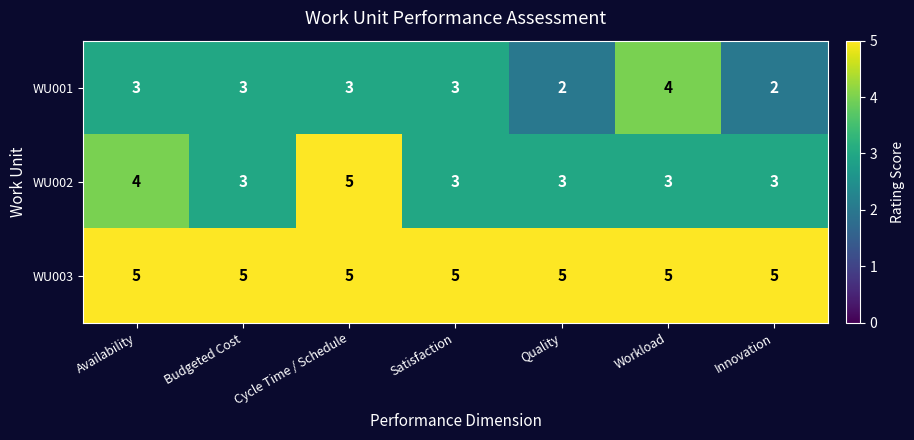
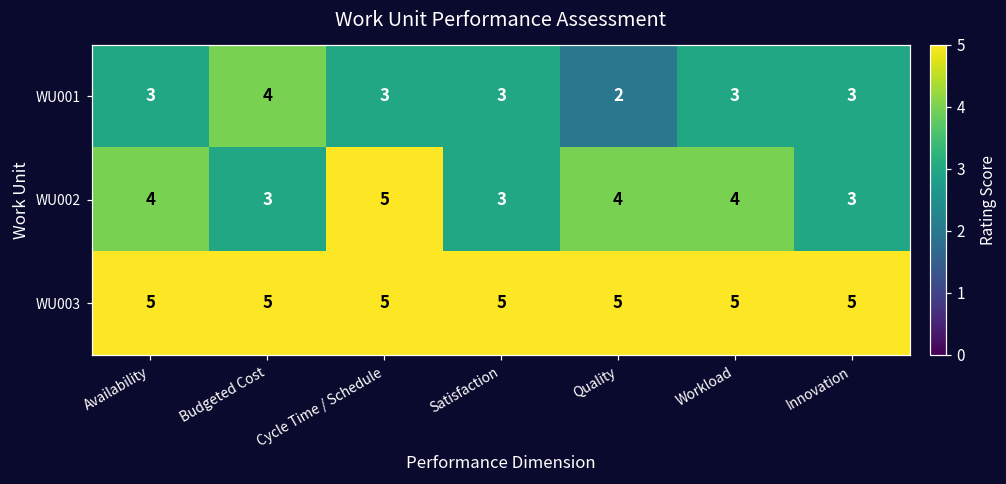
  {
    "WU001": {
      "Availability": 3,
-     "Budgeted Cost": 3,
+     "Budgeted Cost": 4,
      "Cycle Time / Schedule": 3,
      "Satisfaction": 3,
      "Quality": 2,
-     "Workload": 4,
-     "Innovation": 2
+     "Workload": 3,
+     "Innovation": 3
    },
    "WU002": {
      "Availability": 4,
      "Budgeted Cost": 3,
      "Cycle Time / Schedule": 5,
      "Satisfaction": 3,
-     "Quality": 3,
-     "Workload": 3,
+     "Quality": 4,
+     "Workload": 4,
      "Innovation": 3
    },
    "WU003": {
      "Availability": 5,
      "Budgeted Cost": 5,
      "Cycle Time / Schedule": 5,
      "Satisfaction": 5,
      "Quality": 5,
      "Workload": 5,
      "Innovation": 5
    }
  }
